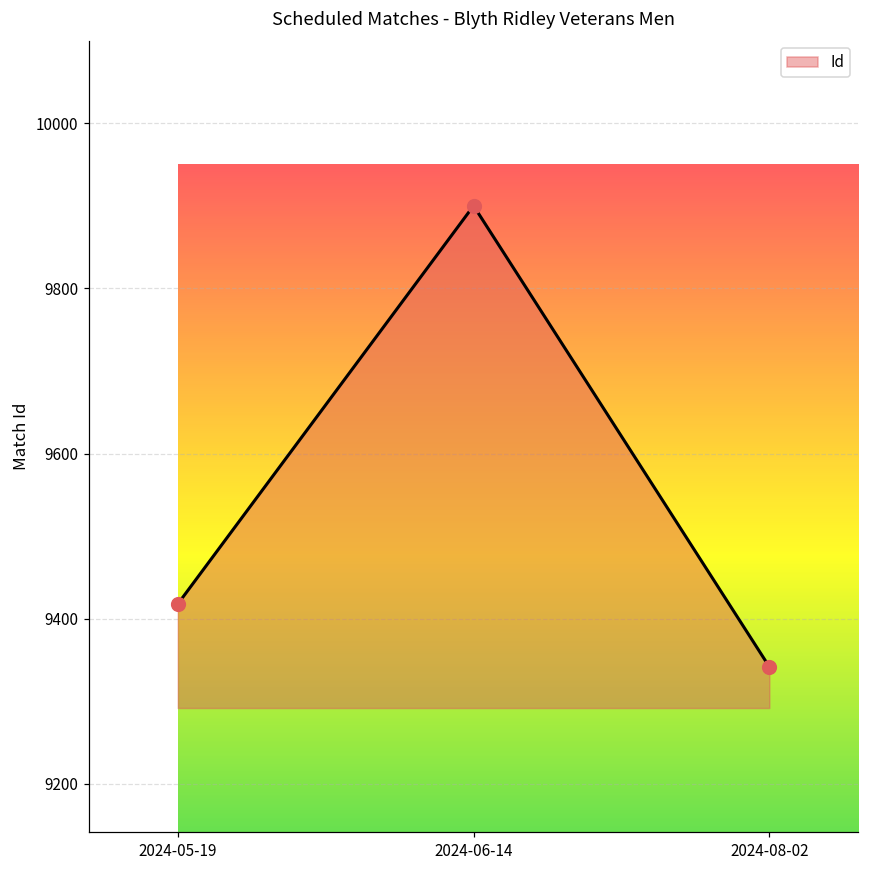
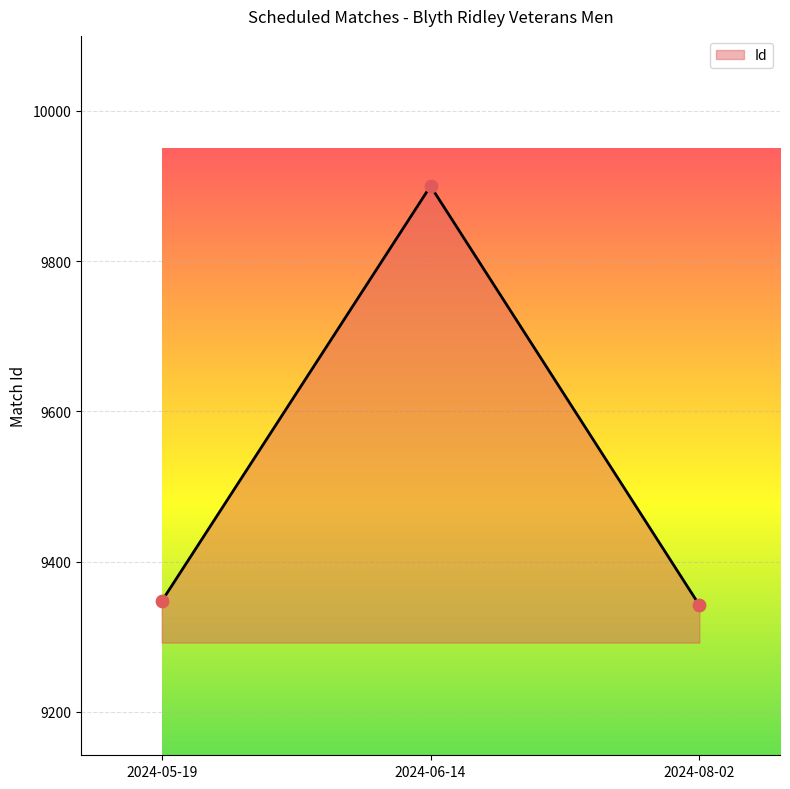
  {
-   "2024-05-19": 9420,
+   "2024-05-19": 9350,
    "2024-06-14": 9900,
    "2024-08-02": 9340
  }
